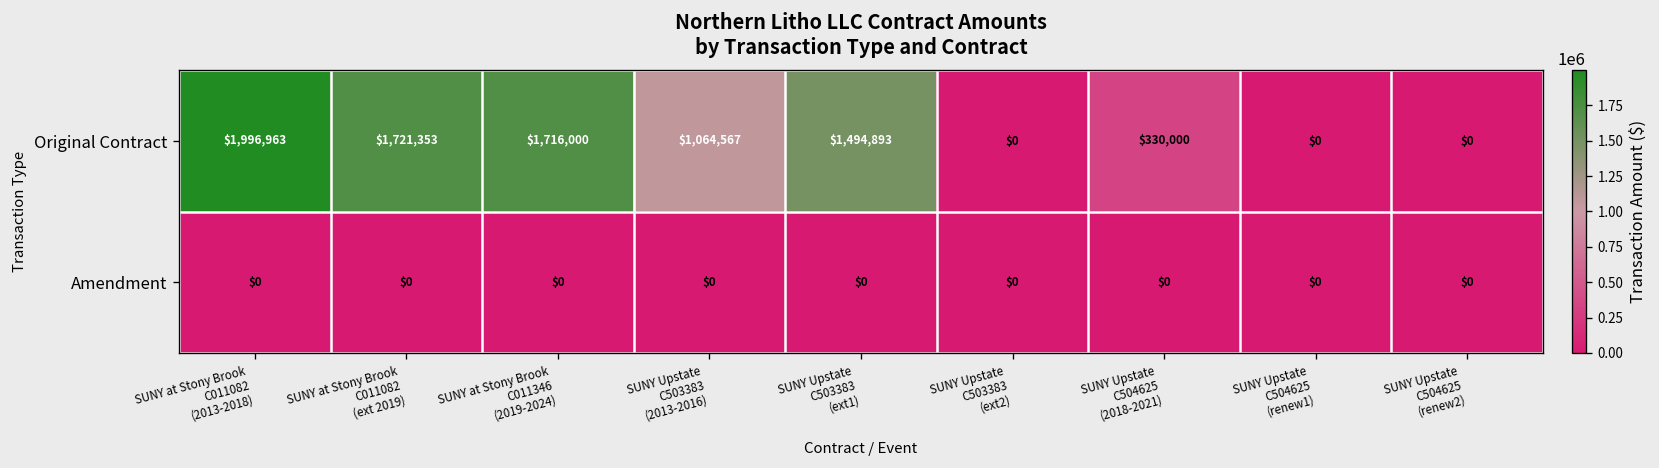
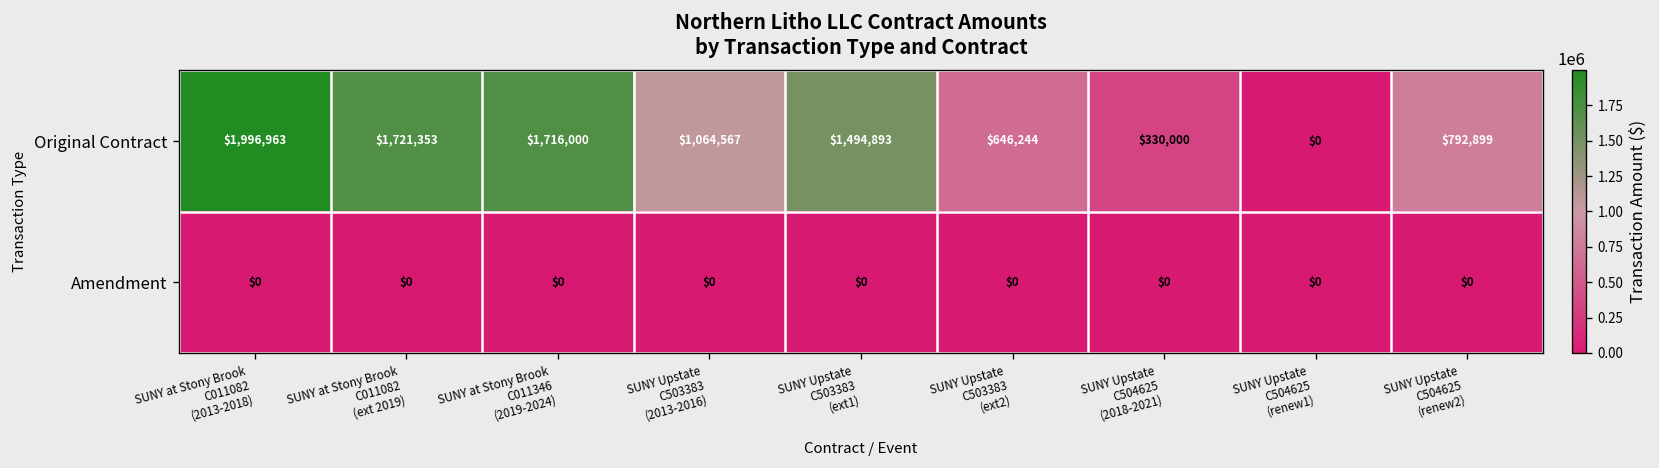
  {
    "Original Contract": {
      "SUNY at Stony Brook C011082 (2013-2018)": "$1,996,963",
      "SUNY at Stony Brook C011082 (ext 2019)": "$1,721,353",
      "SUNY at Stony Brook C011346 (2019-2024)": "$1,716,000",
      "SUNY Upstate C503383 (2013-2016)": "$1,064,567",
      "SUNY Upstate C503383 (ext1)": "$1,494,893",
-     "SUNY Upstate C503383 (ext2)": "$0",
+     "SUNY Upstate C503383 (ext2)": "$646,244",
      "SUNY Upstate C504625 (2018-2021)": "$330,000",
      "SUNY Upstate C504625 (renew1)": "$0",
-     "SUNY Upstate C504625 (renew2)": "$0"
+     "SUNY Upstate C504625 (renew2)": "$792,899"
    },
    "Amendment": {
      "SUNY at Stony Brook C011082 (2013-2018)": "$0",
      "SUNY at Stony Brook C011082 (ext 2019)": "$0",
      "SUNY at Stony Brook C011346 (2019-2024)": "$0",
      "SUNY Upstate C503383 (2013-2016)": "$0",
      "SUNY Upstate C503383 (ext1)": "$0",
      "SUNY Upstate C503383 (ext2)": "$0",
      "SUNY Upstate C504625 (2018-2021)": "$0",
      "SUNY Upstate C504625 (renew1)": "$0",
      "SUNY Upstate C504625 (renew2)": "$0"
    }
  }
